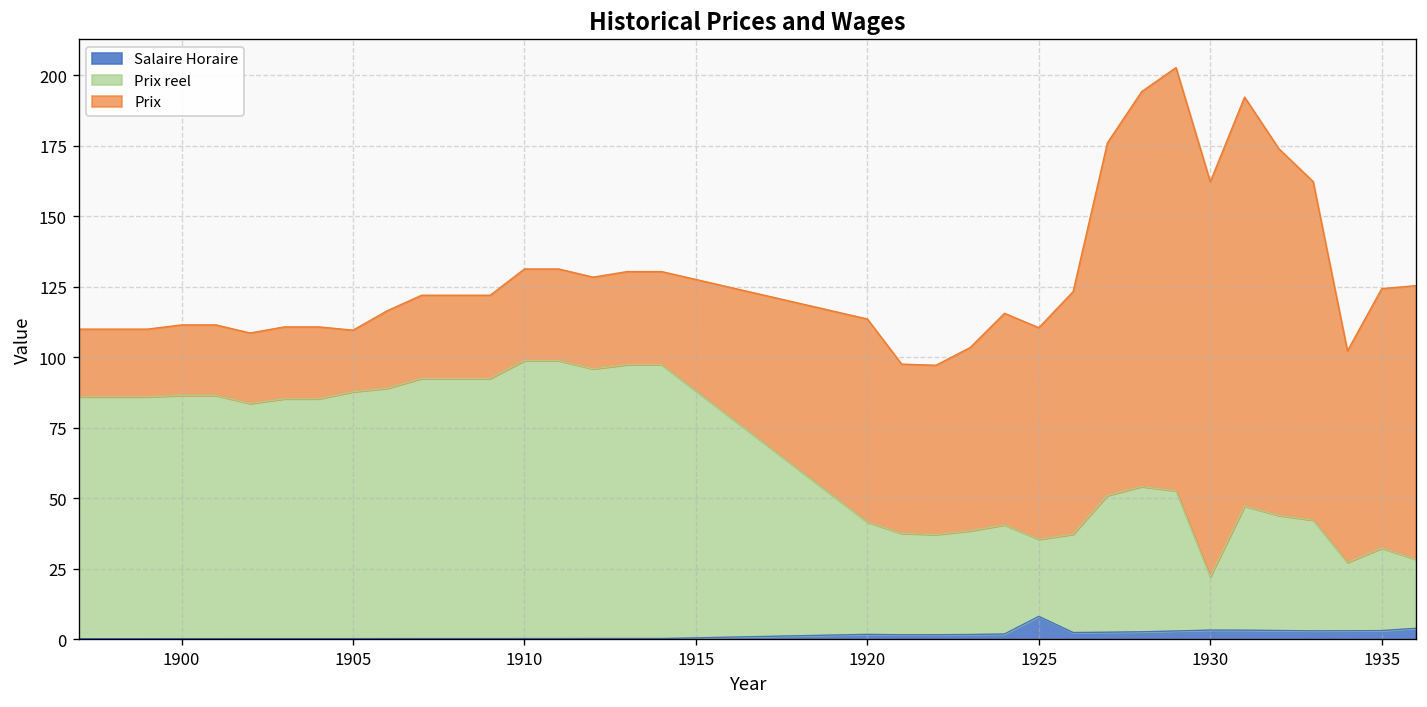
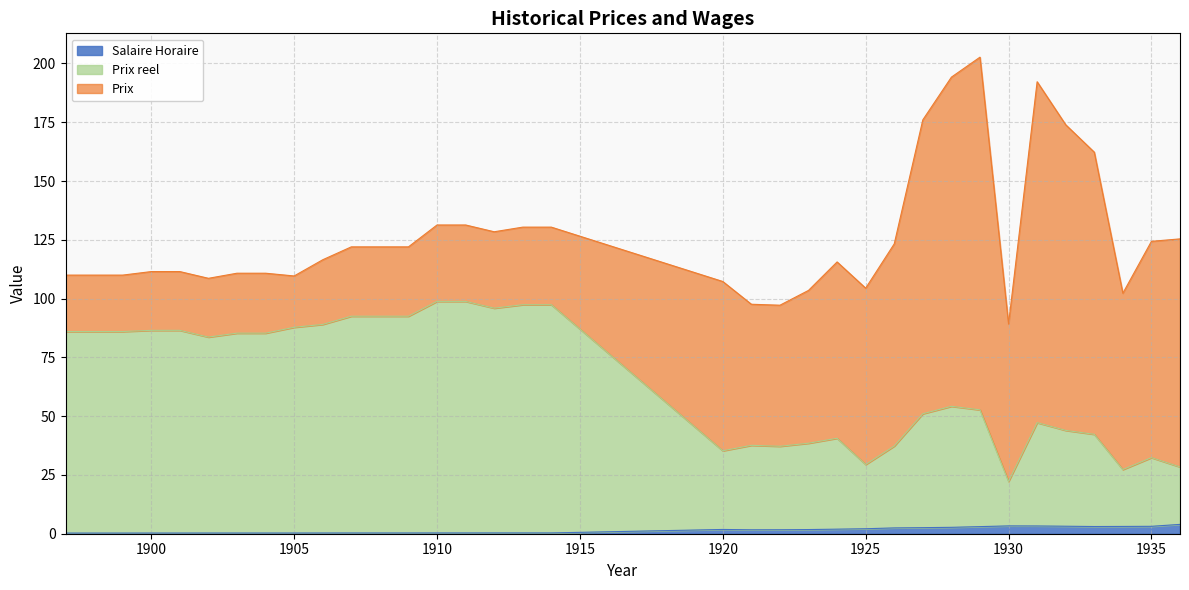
  {
    "Salaire Horaire": {
      "1900": 0,
      "1905": 0,
      "1910": 0,
      "1920": 2,
-     "1925": 8,
+     "1925": 2,
      "1930": 3,
      "1935": 3
    },
    "Prix reel": {
      "1900": 86,
      "1905": 88,
      "1910": 98,
-     "1920": 40,
+     "1920": 33,
      "1925": 27,
      "1930": 19,
      "1935": 29
    },
    "Prix": {
      "1900": 25,
      "1905": 22,
      "1910": 32,
      "1920": 72,
      "1925": 75,
-     "1930": 140,
+     "1930": 67,
      "1935": 92
    }
  }
